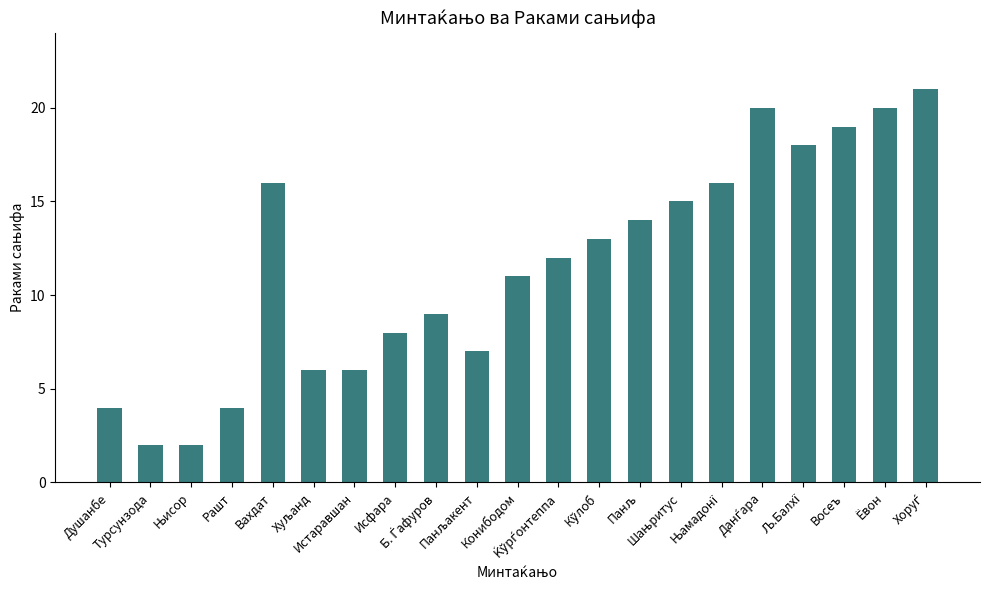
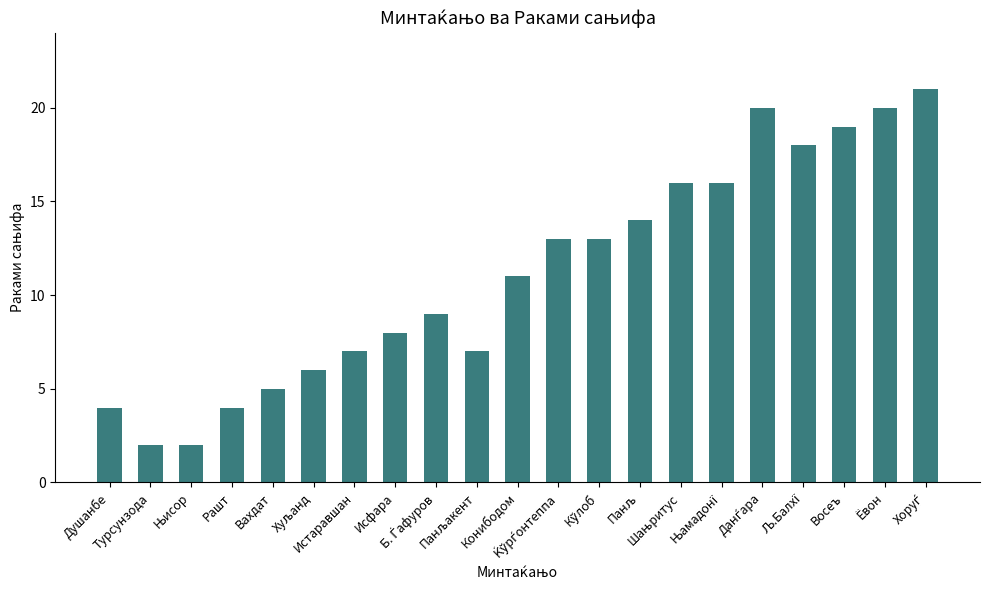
  {
    "Душанбе": 4,
    "Турсунзода": 2,
    "Њисор": 2,
    "Рашт": 4,
-   "Вахдат": 16,
+   "Вахдат": 5,
    "Хуљанд": 6,
-   "Истаравшан": 6,
+   "Истаравшан": 7,
    "Исфара": 8,
    "Б. Ѓафуров": 9,
    "Панљакент": 7,
    "Конибодом": 11,
-   "Ќўрѓонтеппа": 12,
+   "Ќўрѓонтеппа": 13,
    "Кўлоб": 13,
    "Панљ": 14,
-   "Шањритус": 15,
+   "Шањритус": 16,
    "Њамадонї": 16,
    "Данѓара": 20,
    "Љ.Балхї": 18,
    "Восеъ": 19,
    "Ёвон": 20,
    "Хоруѓ": 21
  }
